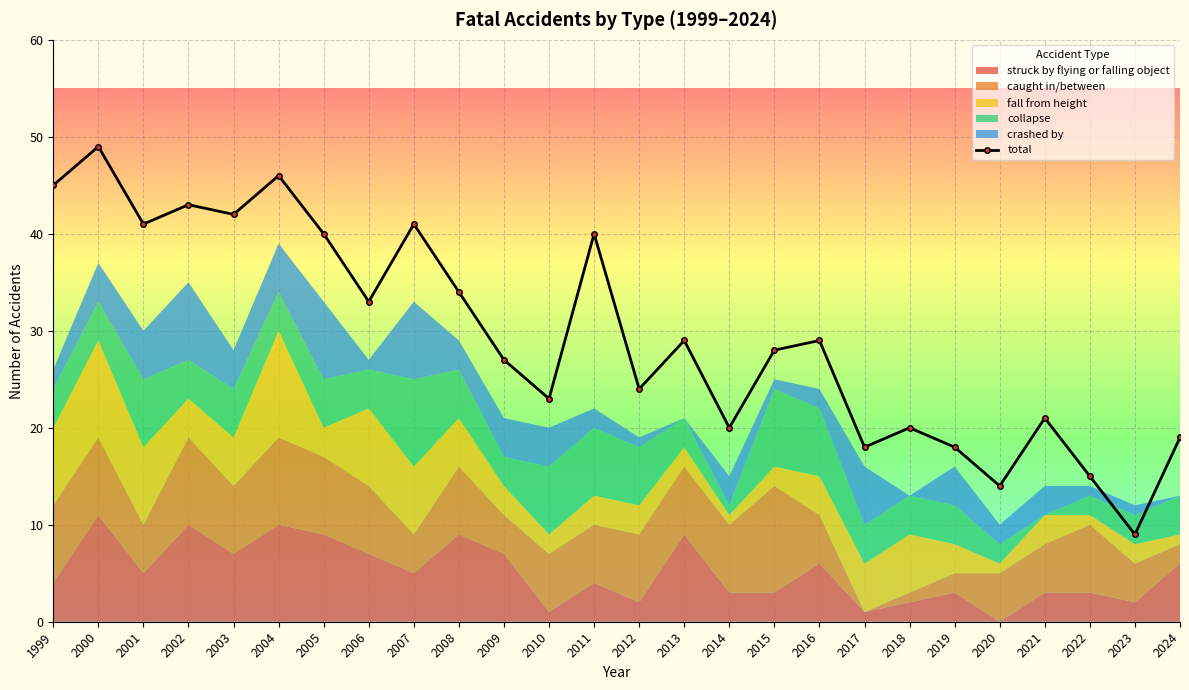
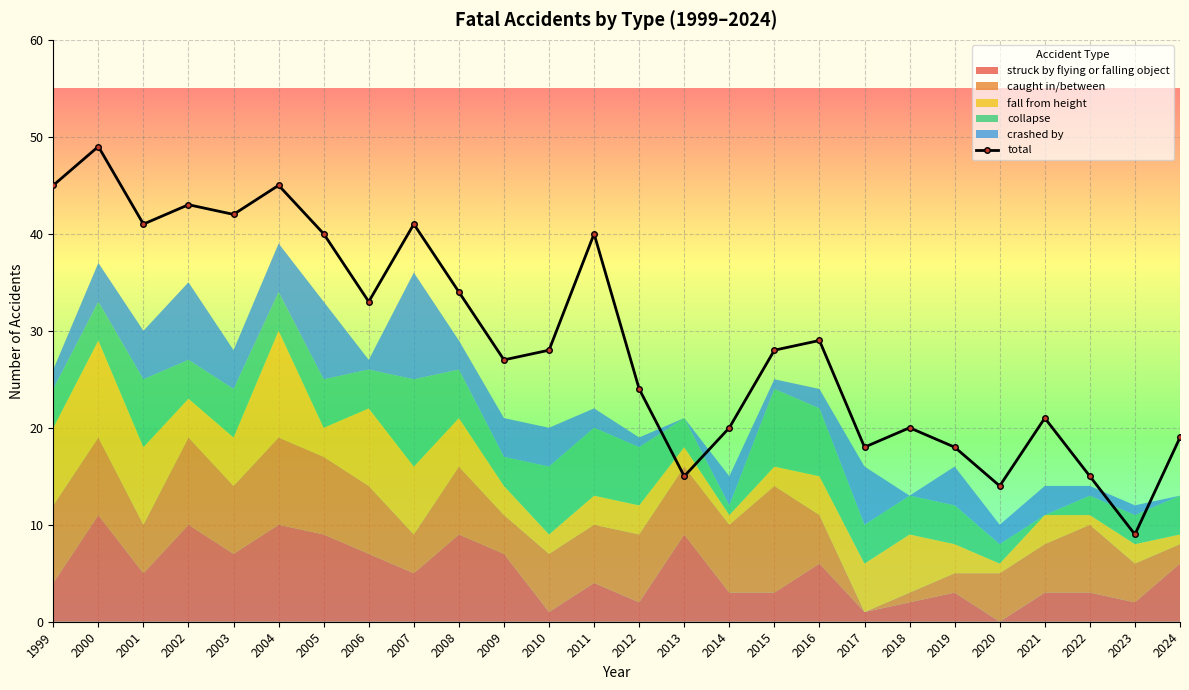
  {
    "total": {
      "1999": 45,
      "2000": 49,
      "2001": 41,
      "2002": 43,
      "2003": 42,
-     "2004": 46,
+     "2004": 45,
      "2005": 40,
      "2006": 33,
      "2007": 41,
      "2008": 34,
      "2009": 27,
-     "2010": 23,
+     "2010": 28,
      "2011": 40,
      "2012": 24,
-     "2013": 29,
+     "2013": 15,
      "2014": 20,
      "2015": 28,
      "2016": 29,
      "2017": 18,
      "2018": 20,
      "2019": 18,
      "2020": 14,
      "2021": 21,
      "2022": 15,
      "2023": 9,
      "2024": 19
    },
    "fall from height": {
      "1999": 8,
      "2000": 10,
      "2001": 8,
      "2002": 4,
      "2003": 5,
      "2004": 11,
      "2005": 3,
      "2006": 8,
      "2007": 7,
      "2008": 5,
      "2009": 3,
      "2010": 2,
      "2011": 3,
      "2012": 3,
      "2013": 2,
      "2014": 1,
      "2015": 2,
      "2016": 4,
      "2017": 5,
      "2018": 6,
      "2019": 3,
      "2020": 1,
      "2022": 1,
      "2023": 2,
      "2024": 1
    },
    "collapse": {
      "1999": 4,
      "2000": 4,
      "2001": 7,
      "2002": 4,
      "2003": 5,
      "2004": 4,
      "2005": 5,
      "2006": 4,
      "2007": 9,
      "2008": 5,
      "2009": 3,
      "2010": 7,
      "2011": 7,
      "2012": 6,
      "2014": 1,
      "2015": 8,
      "2016": 7,
      "2017": 4,
      "2019": 4,
      "2020": 2,
      "2022": 2,
      "2023": 3
    },
    "crashed by": {
      "1999": 2,
      "2000": 4,
      "2001": 5,
      "2002": 8,
      "2003": 4,
      "2004": 5,
      "2005": 8,
      "2006": 1,
-     "2007": 8,
+     "2007": 11,
      "2008": 3,
      "2009": 4,
      "2010": 4,
      "2011": 2,
      "2012": 1,
      "2014": 3,
      "2015": 1,
      "2016": 2,
      "2017": 6,
      "2019": 4,
      "2020": 2,
      "2021": 3,
      "2022": 1,
      "2023": 1
    }
  }
